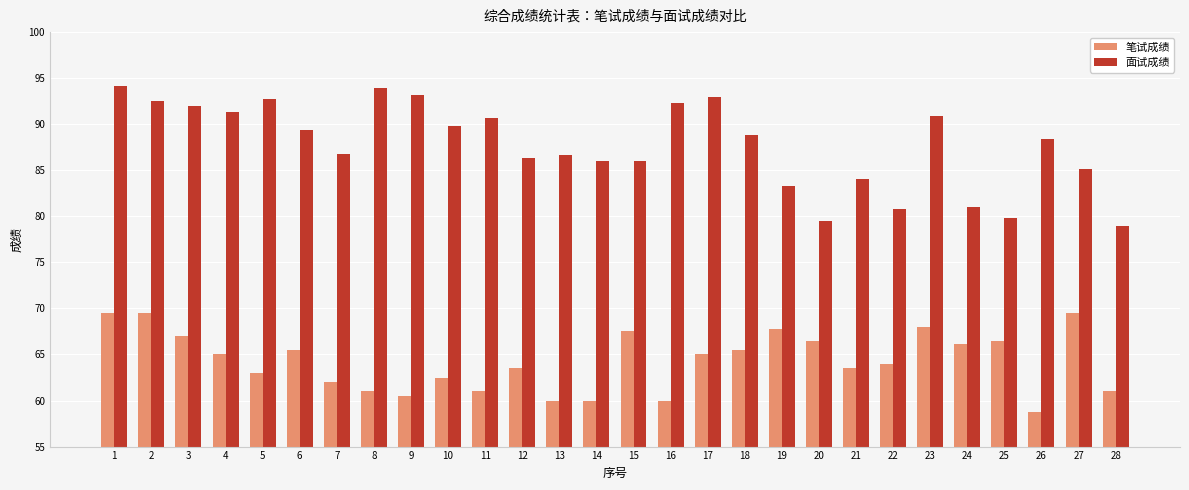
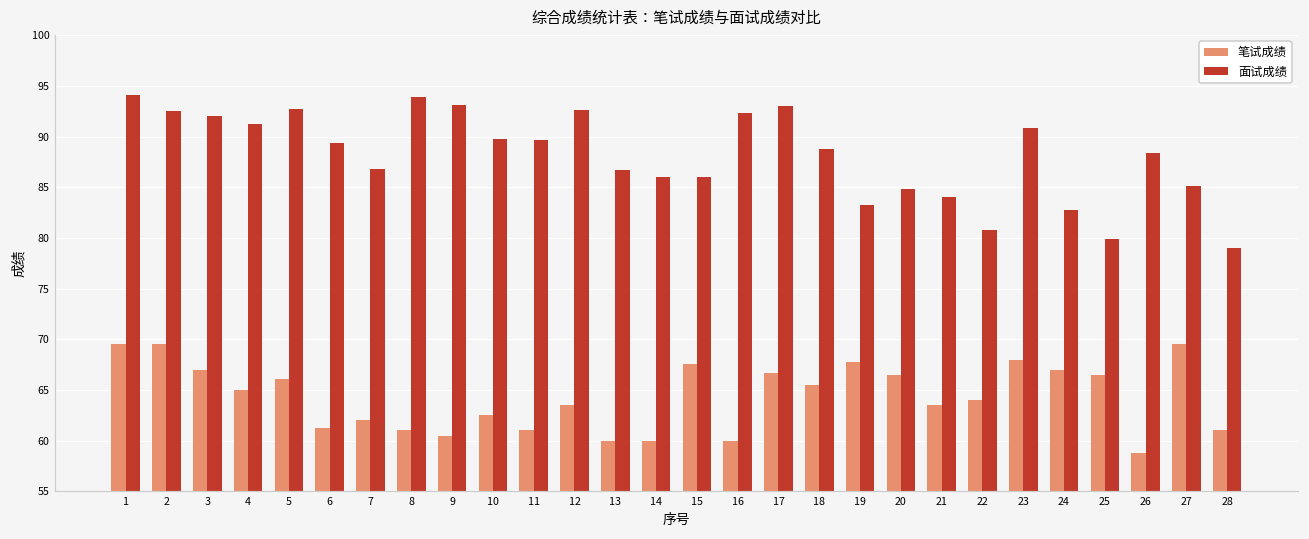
  {
    "笔试成绩": {
      "1": 70,
      "2": 70,
      "3": 67,
      "4": 65,
-     "5": 63,
-     "6": 66,
+     "5": 66,
+     "6": 61,
      "7": 62,
      "8": 61,
      "9": 61,
      "10": 63,
      "11": 61,
      "12": 64,
      "13": 60,
      "14": 60,
      "15": 68,
      "16": 60,
-     "17": 65,
+     "17": 67,
      "18": 66,
      "19": 68,
      "20": 67,
      "21": 64,
      "22": 64,
      "23": 68,
-     "24": 66,
+     "24": 67,
      "25": 67,
      "26": 59,
      "27": 70,
      "28": 61
    },
    "面试成绩": {
      "1": 94,
      "2": 93,
      "3": 92,
      "4": 91,
      "5": 93,
      "6": 89,
      "7": 87,
      "8": 94,
      "9": 93,
      "10": 90,
-     "11": 91,
-     "12": 86,
+     "11": 90,
+     "12": 93,
      "13": 87,
      "14": 86,
      "15": 86,
      "16": 92,
      "17": 93,
      "18": 89,
      "19": 83,
-     "20": 79,
+     "20": 85,
      "21": 84,
      "22": 81,
      "23": 91,
-     "24": 81,
+     "24": 83,
      "25": 80,
      "26": 88,
      "27": 85,
      "28": 79
    }
  }
